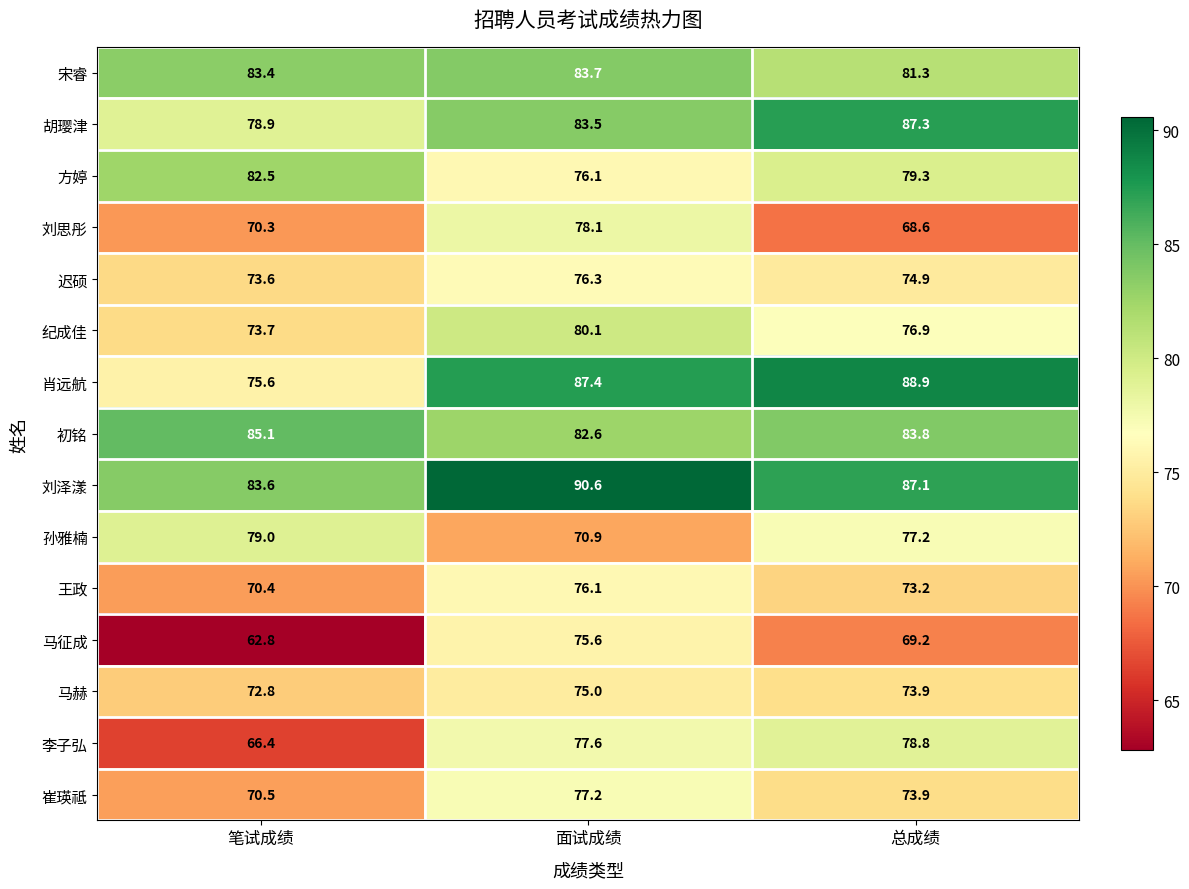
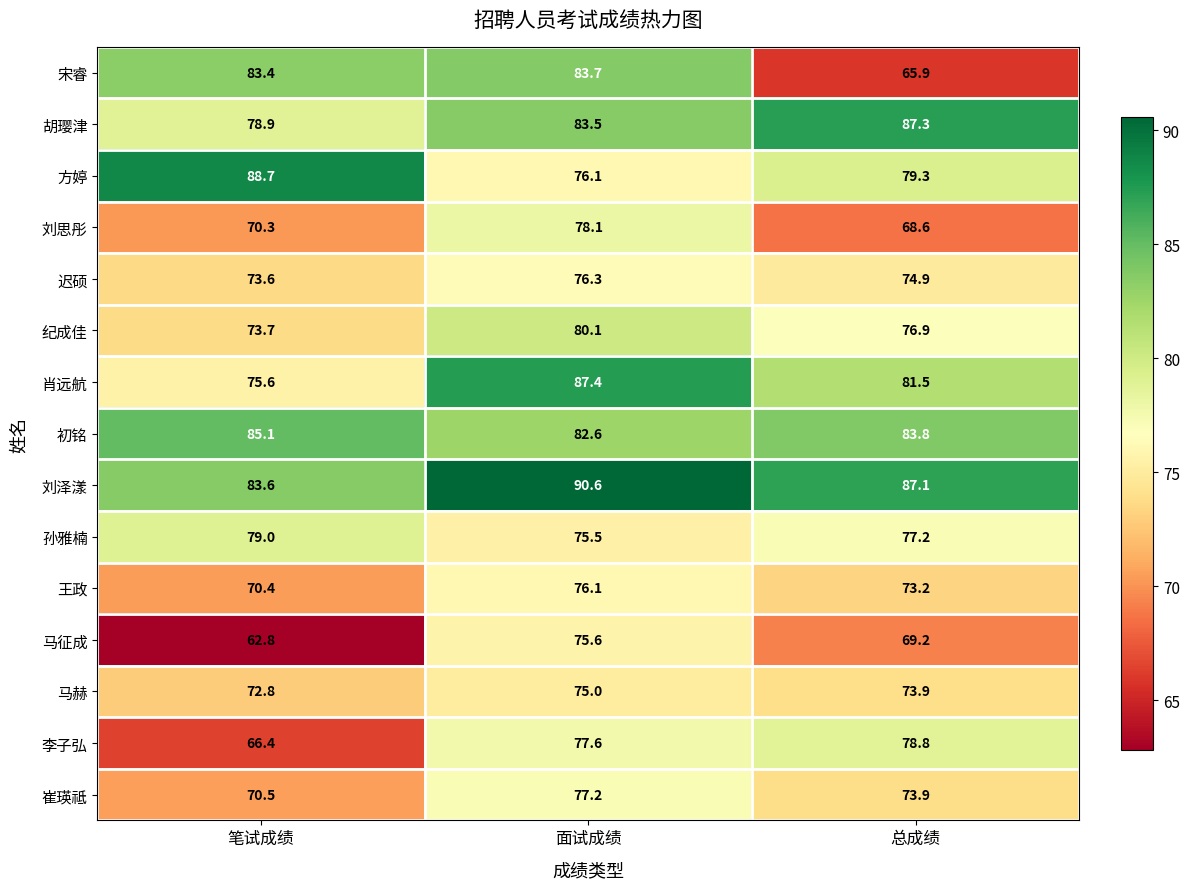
  {
    "宋睿": {
      "笔试成绩": 83.4,
      "面试成绩": 83.7,
-     "总成绩": 81.3
+     "总成绩": 65.9
    },
    "胡璎津": {
      "笔试成绩": 78.9,
      "面试成绩": 83.5,
      "总成绩": 87.3
    },
    "方婷": {
-     "笔试成绩": 82.5,
+     "笔试成绩": 88.7,
      "面试成绩": 76.1,
      "总成绩": 79.3
    },
    "刘思彤": {
      "笔试成绩": 70.3,
      "面试成绩": 78.1,
      "总成绩": 68.6
    },
    "迟硕": {
      "笔试成绩": 73.6,
      "面试成绩": 76.3,
      "总成绩": 74.9
    },
    "纪成佳": {
      "笔试成绩": 73.7,
      "面试成绩": 80.1,
      "总成绩": 76.9
    },
    "肖远航": {
      "笔试成绩": 75.6,
      "面试成绩": 87.4,
-     "总成绩": 88.9
+     "总成绩": 81.5
    },
    "初铭": {
      "笔试成绩": 85.1,
      "面试成绩": 82.6,
      "总成绩": 83.8
    },
    "刘泽漾": {
      "笔试成绩": 83.6,
      "面试成绩": 90.6,
      "总成绩": 87.1
    },
    "孙雅楠": {
      "笔试成绩": 79.0,
-     "面试成绩": 70.9,
+     "面试成绩": 75.5,
      "总成绩": 77.2
    },
    "王政": {
      "笔试成绩": 70.4,
      "面试成绩": 76.1,
      "总成绩": 73.2
    },
    "马征成": {
      "笔试成绩": 62.8,
      "面试成绩": 75.6,
      "总成绩": 69.2
    },
    "马赫": {
      "笔试成绩": 72.8,
      "面试成绩": 75.0,
      "总成绩": 73.9
    },
    "李子弘": {
      "笔试成绩": 66.4,
      "面试成绩": 77.6,
      "总成绩": 78.8
    },
    "崔瑛祗": {
      "笔试成绩": 70.5,
      "面试成绩": 77.2,
      "总成绩": 73.9
    }
  }
